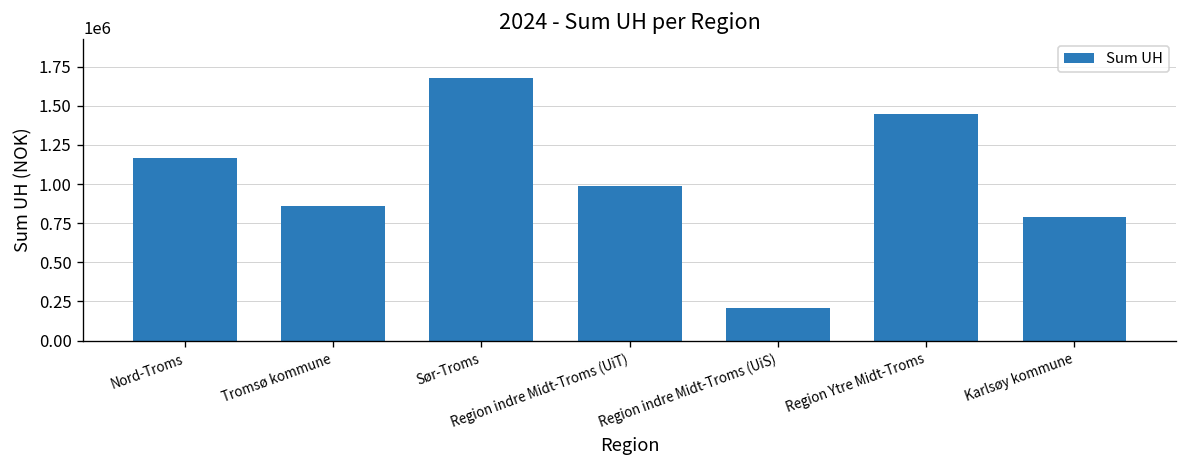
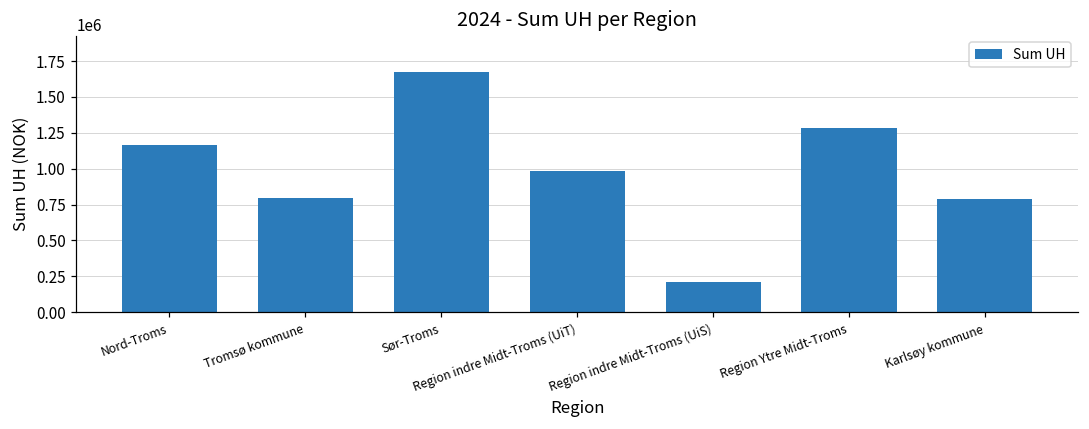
  {
    "Nord-Troms": 1160000,
-   "Tromsø kommune": 860000,
+   "Tromsø kommune": 800000,
    "Sør-Troms": 1680000,
    "Region indre Midt-Troms (UiT)": 990000,
    "Region indre Midt-Troms (UiS)": 210000,
-   "Region Ytre Midt-Troms": 1450000,
+   "Region Ytre Midt-Troms": 1280000,
    "Karlsøy kommune": 790000
  }
